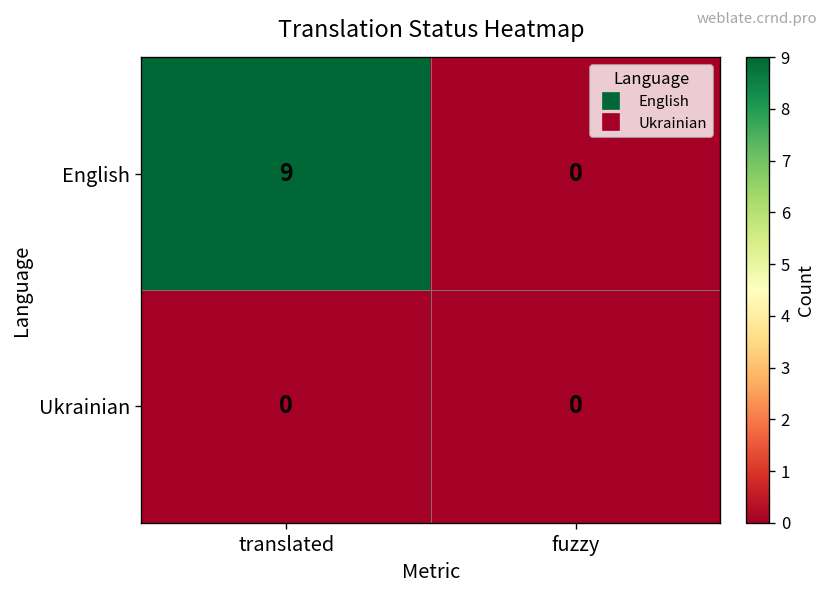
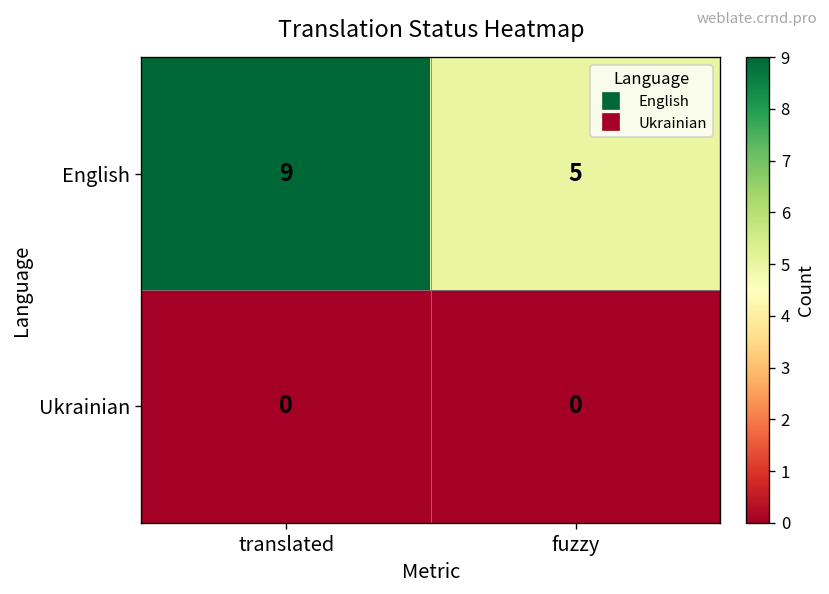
  {
    "English": {
      "translated": 9,
-     "fuzzy": 0
+     "fuzzy": 5
    },
    "Ukrainian": {
      "translated": 0,
      "fuzzy": 0
    }
  }
